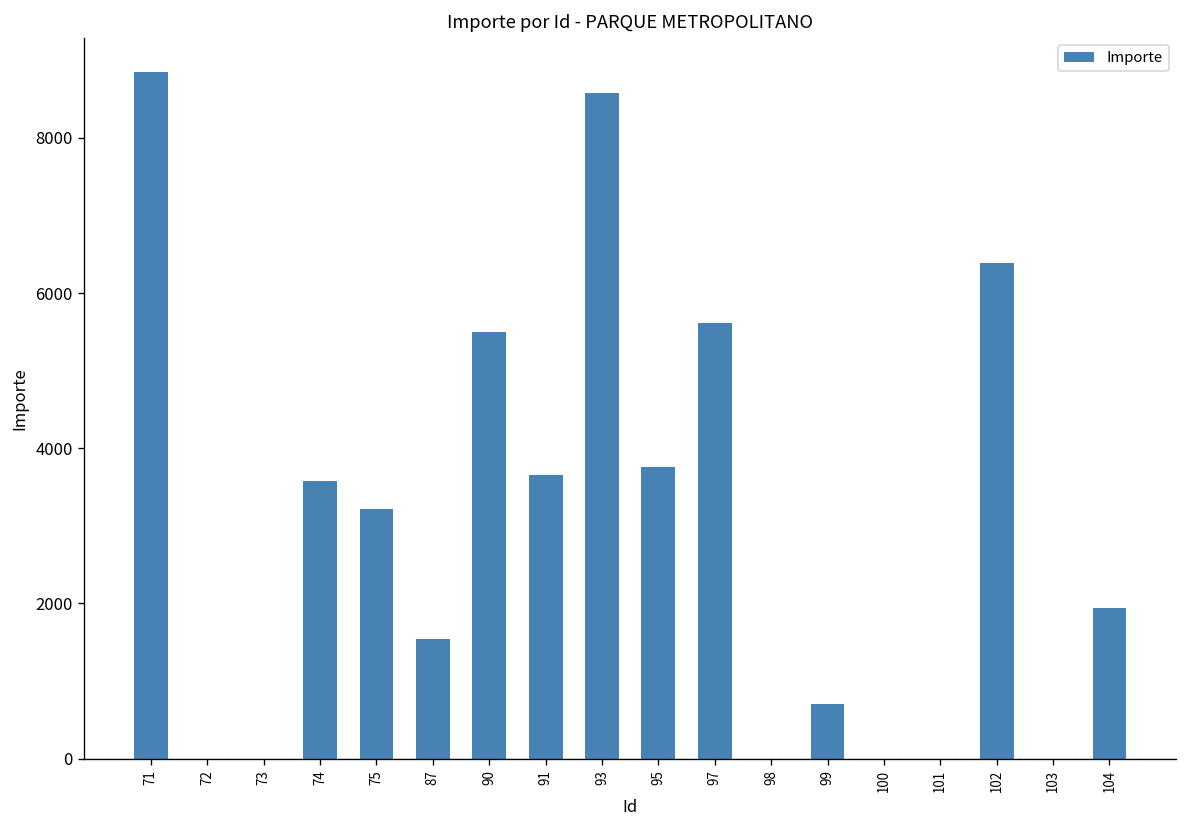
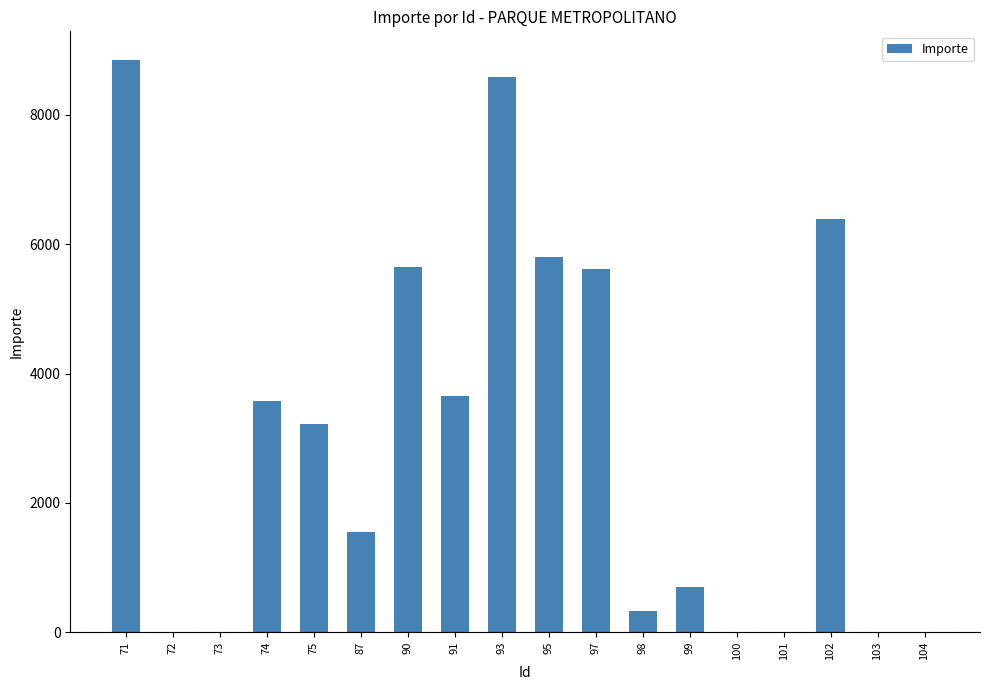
  {
    "71": 8900,
    "72": 0,
    "73": 0,
    "74": 3600,
    "75": 3200,
    "87": 1500,
-   "90": 5500,
+   "90": 5600,
    "91": 3700,
    "93": 8600,
-   "95": 3800,
+   "95": 5800,
    "97": 5600,
-   "98": 0,
+   "98": 300,
    "99": 700,
    "100": 0,
    "101": 0,
    "102": 6400,
    "103": 0,
-   "104": 1900
+   "104": 0
  }
